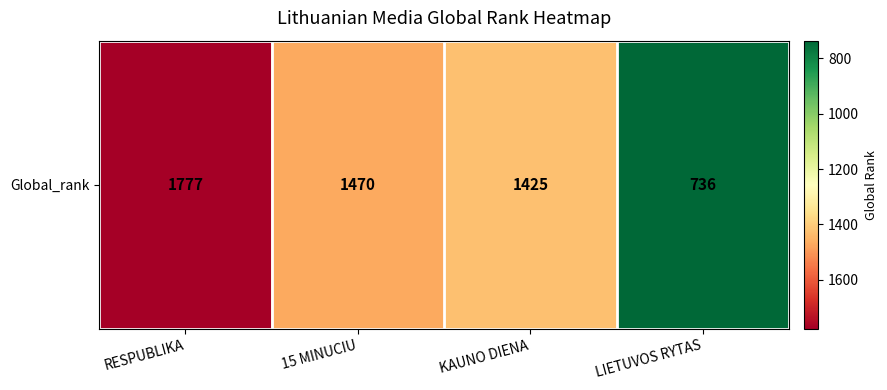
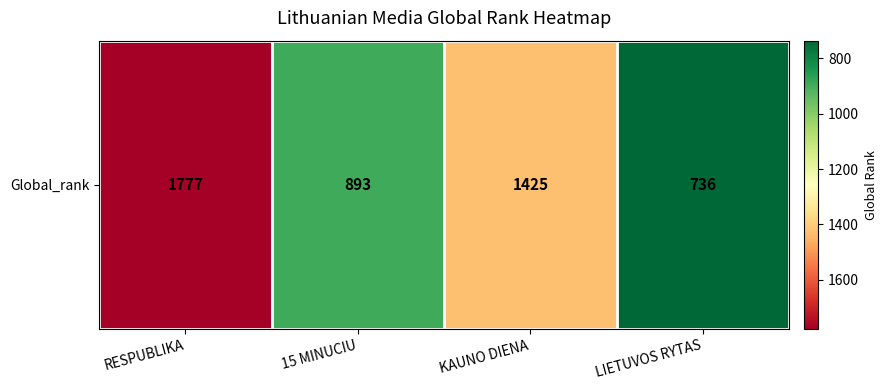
  {
    "Global_rank": {
      "RESPUBLIKA": 1777,
-     "15 MINUCIU": 1470,
+     "15 MINUCIU": 893,
      "KAUNO DIENA": 1425,
      "LIETUVOS RYTAS": 736
    }
  }
